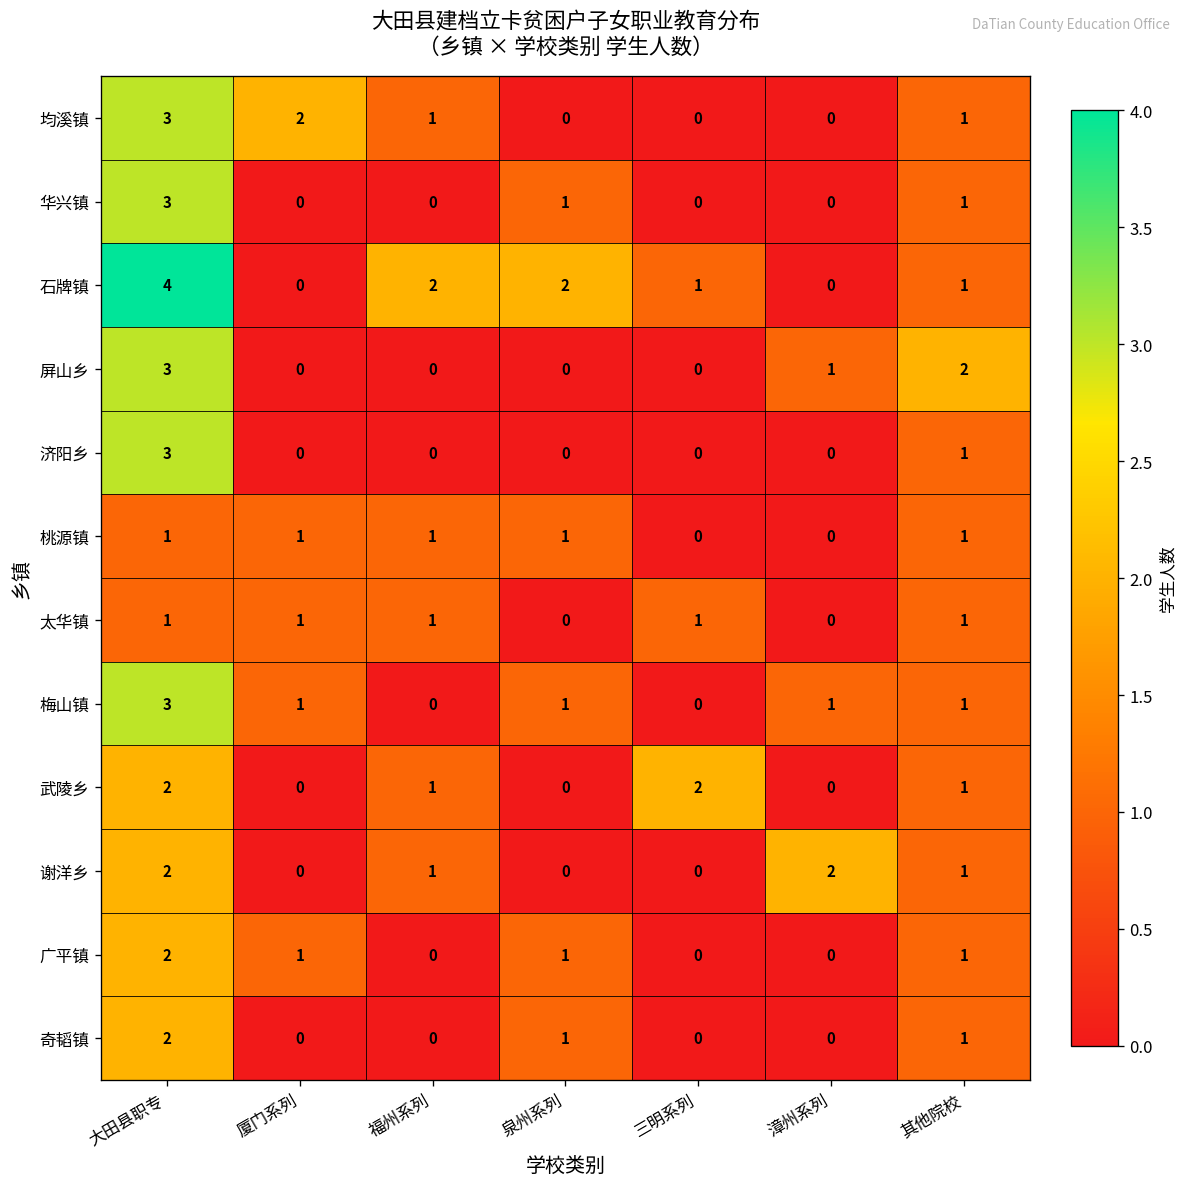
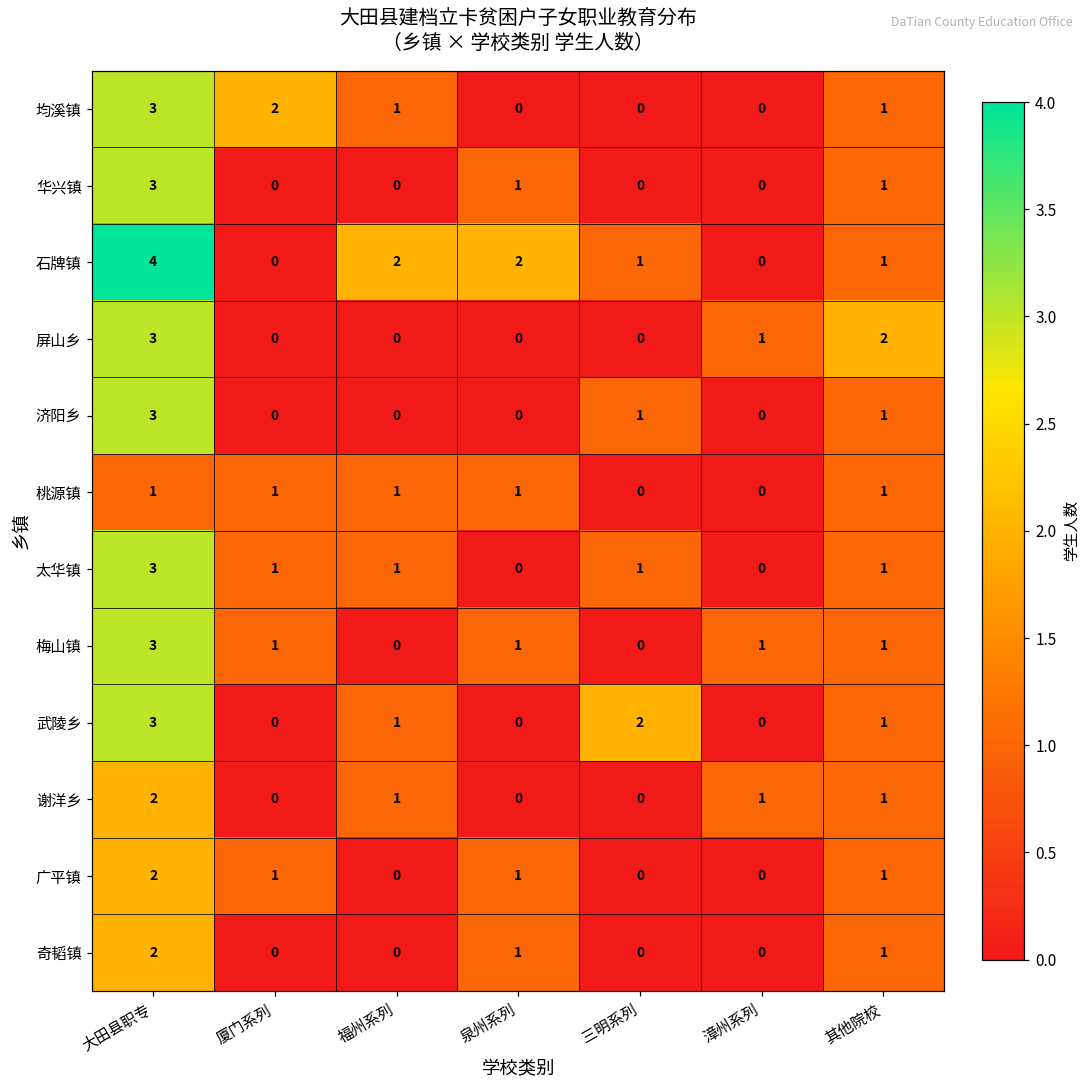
  {
    "均溪镇": {
      "大田县职专": 3,
      "厦门系列": 2,
      "福州系列": 1,
      "泉州系列": 0,
      "三明系列": 0,
      "漳州系列": 0,
      "其他院校": 1
    },
    "华兴镇": {
      "大田县职专": 3,
      "厦门系列": 0,
      "福州系列": 0,
      "泉州系列": 1,
      "三明系列": 0,
      "漳州系列": 0,
      "其他院校": 1
    },
    "石牌镇": {
      "大田县职专": 4,
      "厦门系列": 0,
      "福州系列": 2,
      "泉州系列": 2,
      "三明系列": 1,
      "漳州系列": 0,
      "其他院校": 1
    },
    "屏山乡": {
      "大田县职专": 3,
      "厦门系列": 0,
      "福州系列": 0,
      "泉州系列": 0,
      "三明系列": 0,
      "漳州系列": 1,
      "其他院校": 2
    },
    "济阳乡": {
      "大田县职专": 3,
      "厦门系列": 0,
      "福州系列": 0,
      "泉州系列": 0,
-     "三明系列": 0,
+     "三明系列": 1,
      "漳州系列": 0,
      "其他院校": 1
    },
    "桃源镇": {
      "大田县职专": 1,
      "厦门系列": 1,
      "福州系列": 1,
      "泉州系列": 1,
      "三明系列": 0,
      "漳州系列": 0,
      "其他院校": 1
    },
    "太华镇": {
-     "大田县职专": 1,
+     "大田县职专": 3,
      "厦门系列": 1,
      "福州系列": 1,
      "泉州系列": 0,
      "三明系列": 1,
      "漳州系列": 0,
      "其他院校": 1
    },
    "梅山镇": {
      "大田县职专": 3,
      "厦门系列": 1,
      "福州系列": 0,
      "泉州系列": 1,
      "三明系列": 0,
      "漳州系列": 1,
      "其他院校": 1
    },
    "武陵乡": {
-     "大田县职专": 2,
+     "大田县职专": 3,
      "厦门系列": 0,
      "福州系列": 1,
      "泉州系列": 0,
      "三明系列": 2,
      "漳州系列": 0,
      "其他院校": 1
    },
    "谢洋乡": {
      "大田县职专": 2,
      "厦门系列": 0,
      "福州系列": 1,
      "泉州系列": 0,
      "三明系列": 0,
-     "漳州系列": 2,
+     "漳州系列": 1,
      "其他院校": 1
    },
    "广平镇": {
      "大田县职专": 2,
      "厦门系列": 1,
      "福州系列": 0,
      "泉州系列": 1,
      "三明系列": 0,
      "漳州系列": 0,
      "其他院校": 1
    },
    "奇韬镇": {
      "大田县职专": 2,
      "厦门系列": 0,
      "福州系列": 0,
      "泉州系列": 1,
      "三明系列": 0,
      "漳州系列": 0,
      "其他院校": 1
    }
  }
